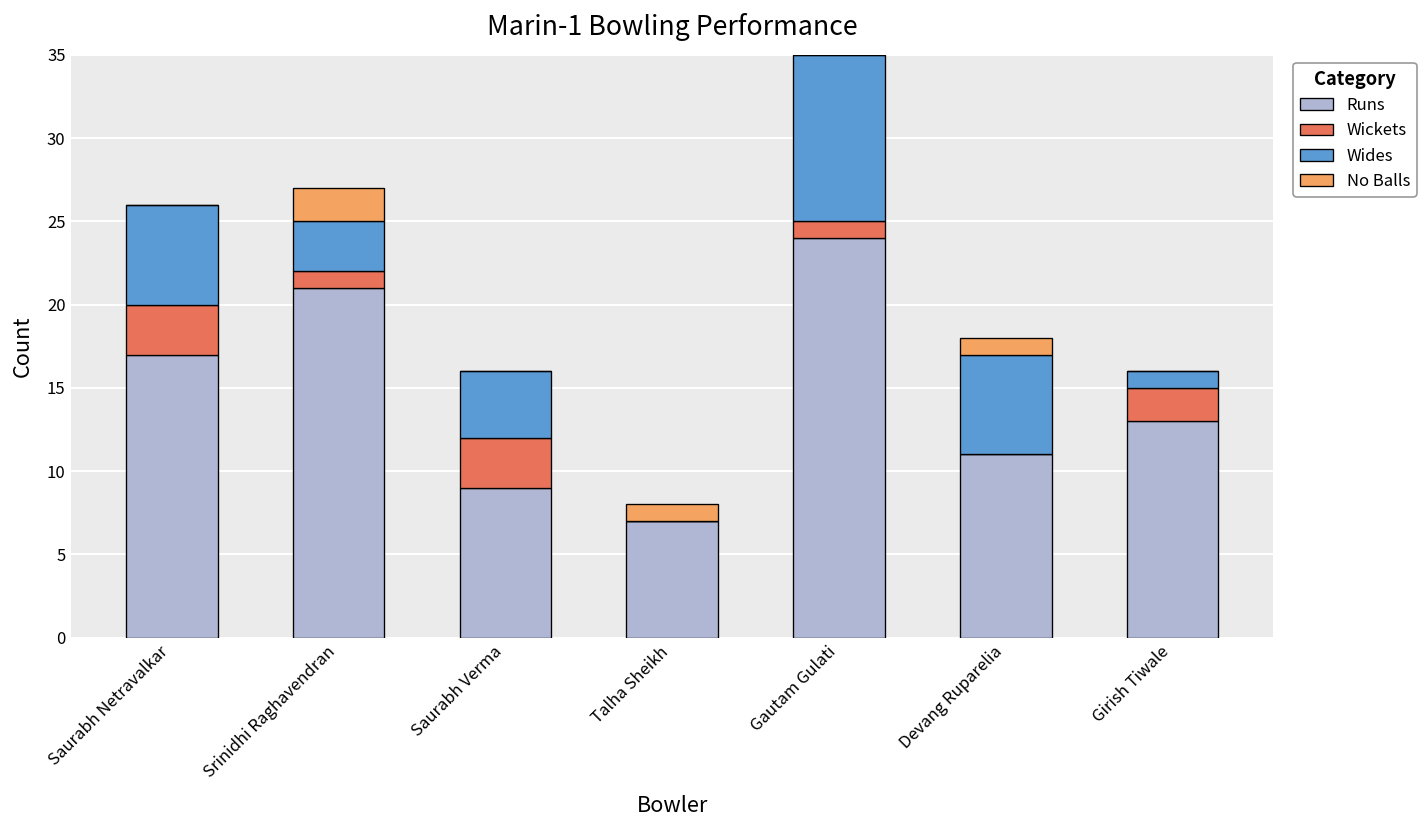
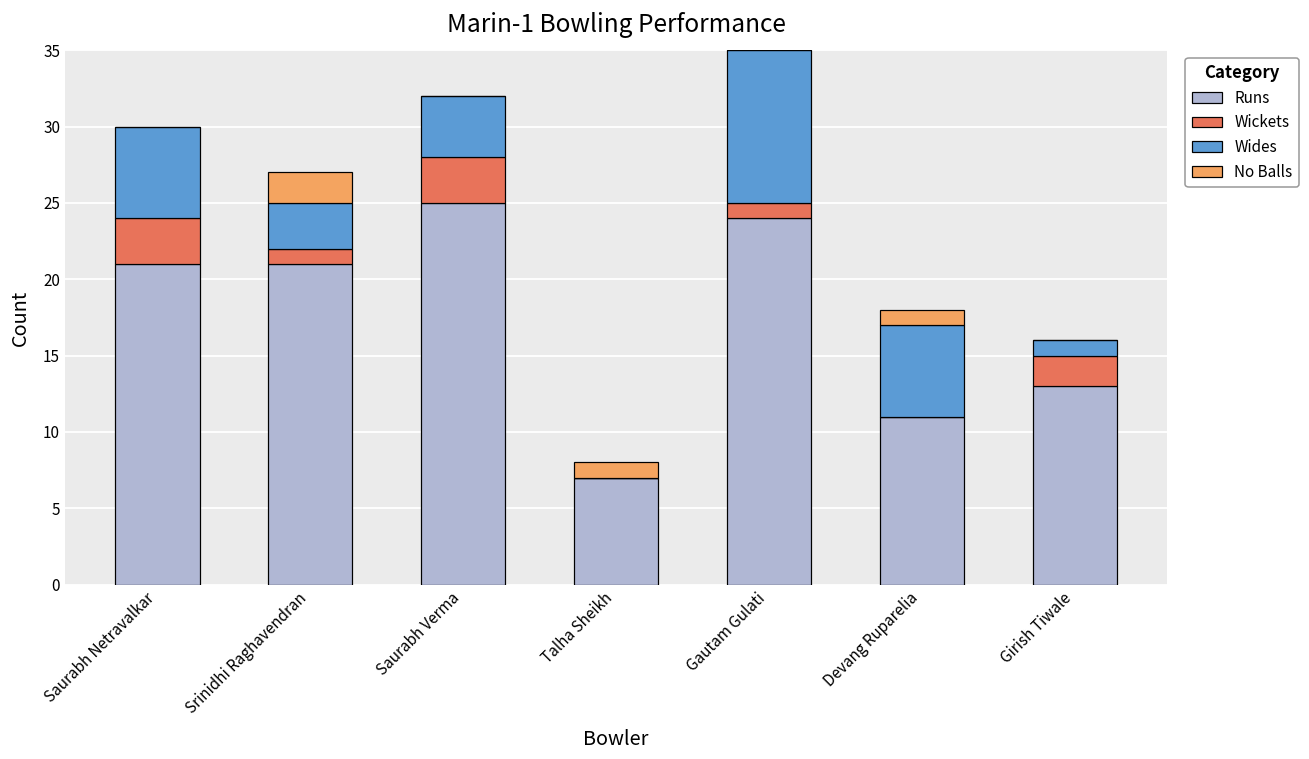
  {
    "Runs": {
-     "Saurabh Netravalkar": 17,
+     "Saurabh Netravalkar": 21,
      "Srinidhi Raghavendran": 21,
-     "Saurabh Verma": 9,
+     "Saurabh Verma": 25,
      "Talha Sheikh": 7,
      "Gautam Gulati": 24,
      "Devang Ruparelia": 11,
      "Girish Tiwale": 13
    },
    "Wides": {
      "Saurabh Netravalkar": 6,
      "Srinidhi Raghavendran": 3,
      "Saurabh Verma": 4,
      "Talha Sheikh": 0,
      "Gautam Gulati": 10,
      "Devang Ruparelia": 6,
      "Girish Tiwale": 1
    }
  }
